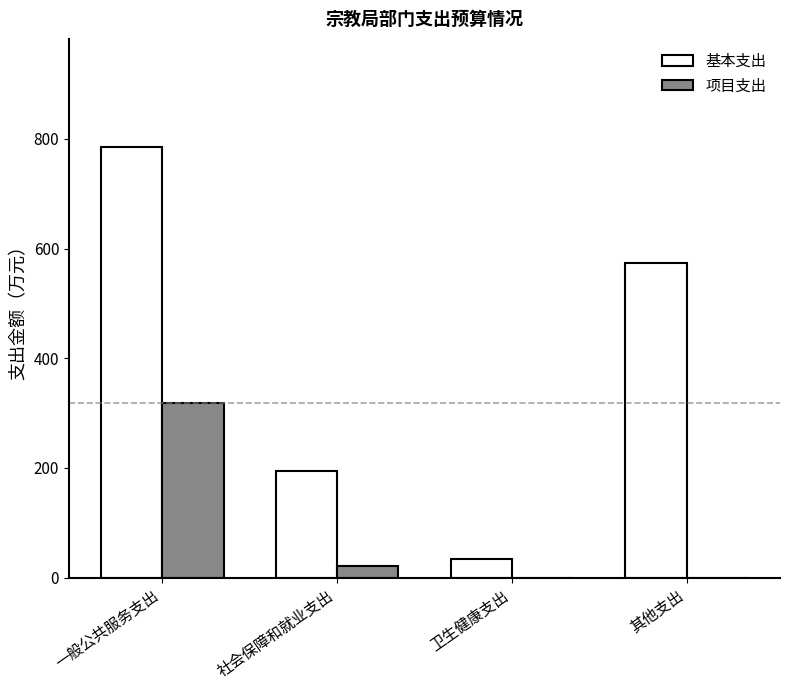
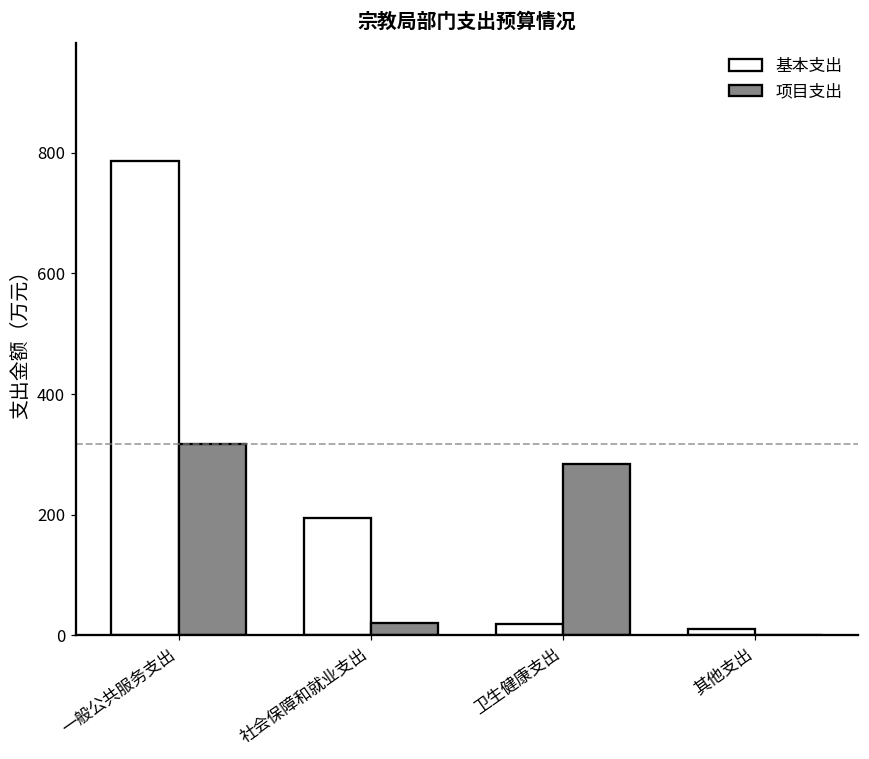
  {
    "基本支出": {
      "一般公共服务支出": 790,
      "社会保障和就业支出": 200,
-     "卫生健康支出": 30,
-     "其他支出": 570
+     "卫生健康支出": 20,
+     "其他支出": 10
    },
    "项目支出": {
      "一般公共服务支出": 320,
      "社会保障和就业支出": 20,
-     "卫生健康支出": 0,
+     "卫生健康支出": 280,
      "其他支出": 0
    }
  }
